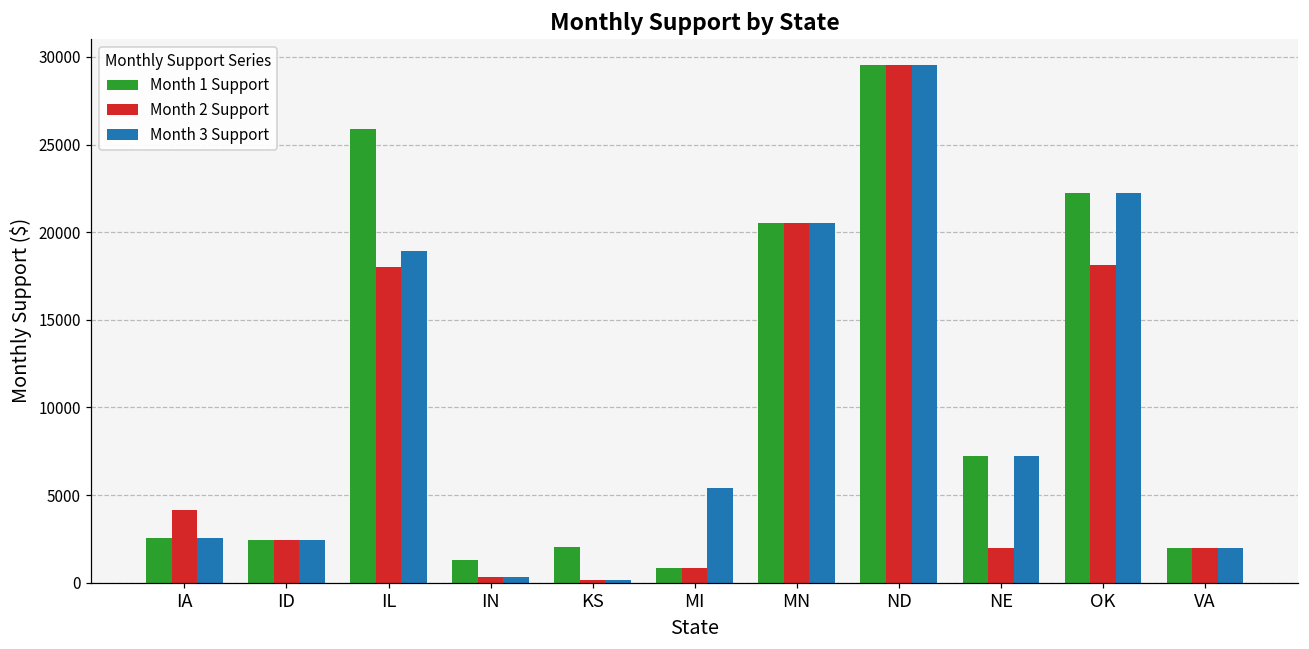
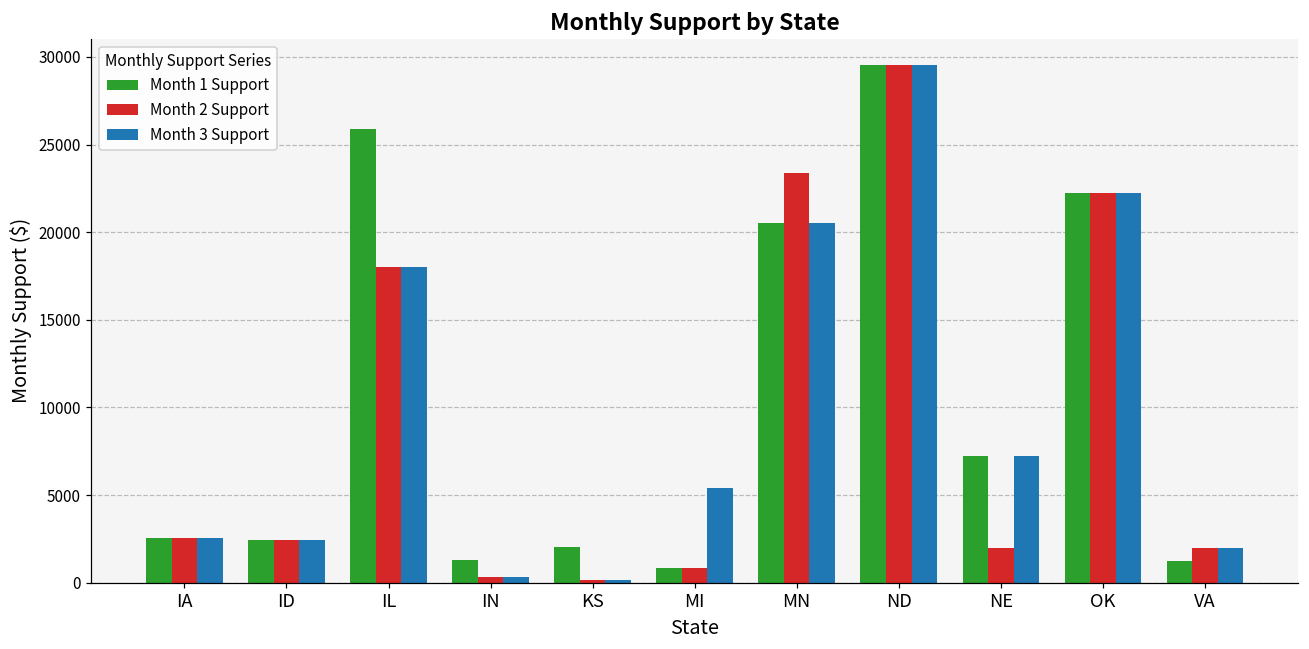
  {
    "Month 1 Support": {
      "IA": 2600,
      "ID": 2400,
      "IL": 25900,
      "IN": 1300,
      "KS": 2000,
      "MI": 800,
      "MN": 20500,
      "ND": 29600,
      "NE": 7200,
      "OK": 22300,
-     "VA": 2000
+     "VA": 1200
    },
    "Month 2 Support": {
-     "IA": 4200,
+     "IA": 2600,
      "ID": 2400,
      "IL": 18000,
      "IN": 300,
      "KS": 200,
      "MI": 800,
-     "MN": 20500,
+     "MN": 23400,
      "ND": 29600,
      "NE": 2000,
-     "OK": 18100,
+     "OK": 22300,
      "VA": 2000
    },
    "Month 3 Support": {
      "IA": 2600,
      "ID": 2400,
-     "IL": 18900,
+     "IL": 18000,
      "IN": 300,
      "KS": 200,
      "MI": 5400,
      "MN": 20500,
      "ND": 29600,
      "NE": 7200,
      "OK": 22300,
      "VA": 2000
    }
  }
